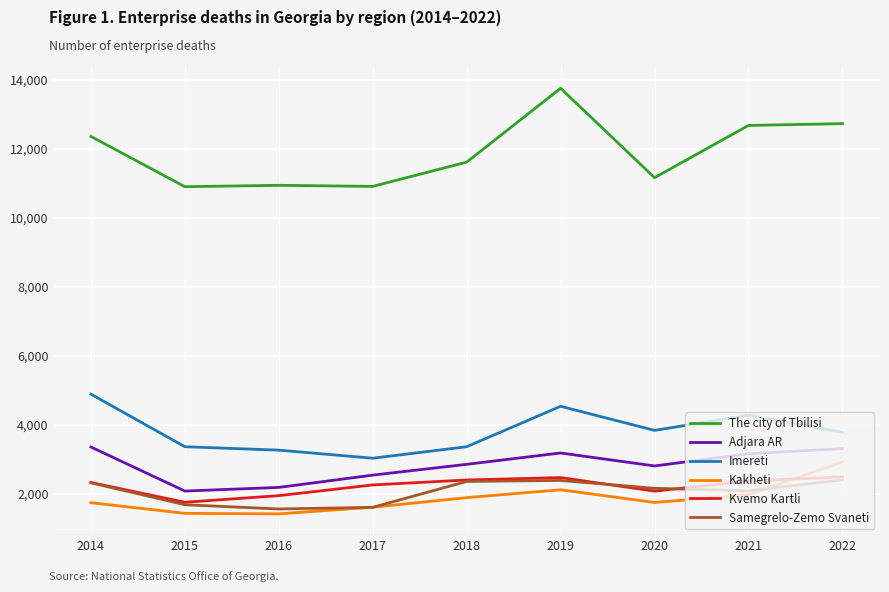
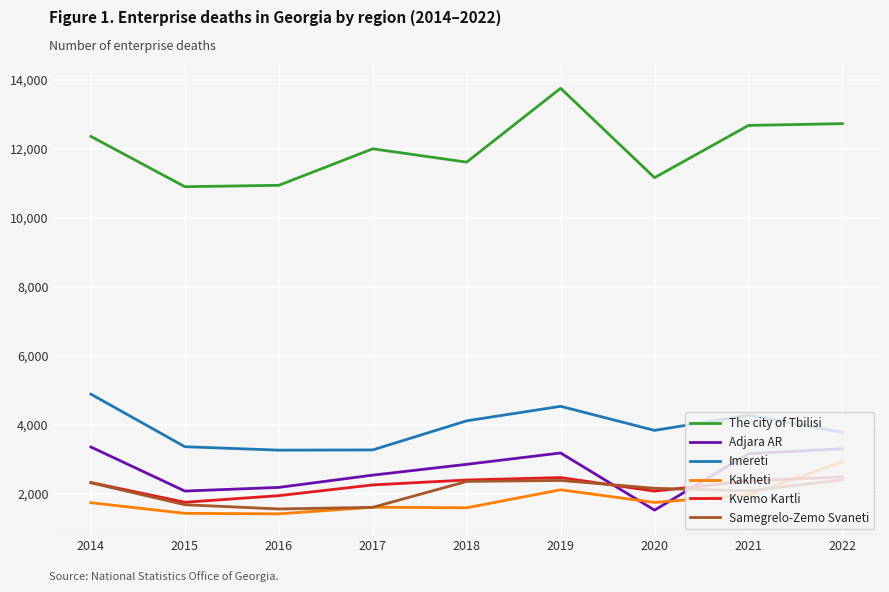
  {
    "The city of Tbilisi": {
      "2014": "12,400",
      "2015": "10,900",
      "2016": "10,900",
-     "2017": "10,900",
+     "2017": "12,000",
      "2018": "11,600",
      "2019": "13,700",
      "2020": "11,200",
      "2021": "12,700",
      "2022": "12,700"
    },
    "Adjara AR": {
      "2014": "3,300",
      "2015": "2,100",
      "2016": "2,200",
      "2017": "2,500",
      "2018": "2,800",
      "2019": "3,200",
-     "2020": "2,800"
+     "2020": "1,500"
    },
    "Imereti": {
      "2014": "4,900",
      "2015": "3,400",
      "2016": "3,300",
-     "2017": "3,000",
-     "2018": "3,400",
+     "2017": "3,300",
+     "2018": "4,100",
      "2019": "4,500",
      "2020": "3,800"
    },
    "Kakheti": {
      "2014": "1,700",
      "2015": "1,400",
      "2016": "1,400",
-     "2018": "1,900",
+     "2018": "1,600",
      "2019": "2,100",
      "2020": "1,700"
    },
    "Kvemo Kartli": {
      "2016": "1,900",
      "2017": "2,200",
      "2019": "2,500",
      "2020": "2,100"
    },
    "Samegrelo-Zemo Svaneti": {
      "2016": "1,600",
      "2019": "2,400",
      "2020": "2,200"
    }
  }
